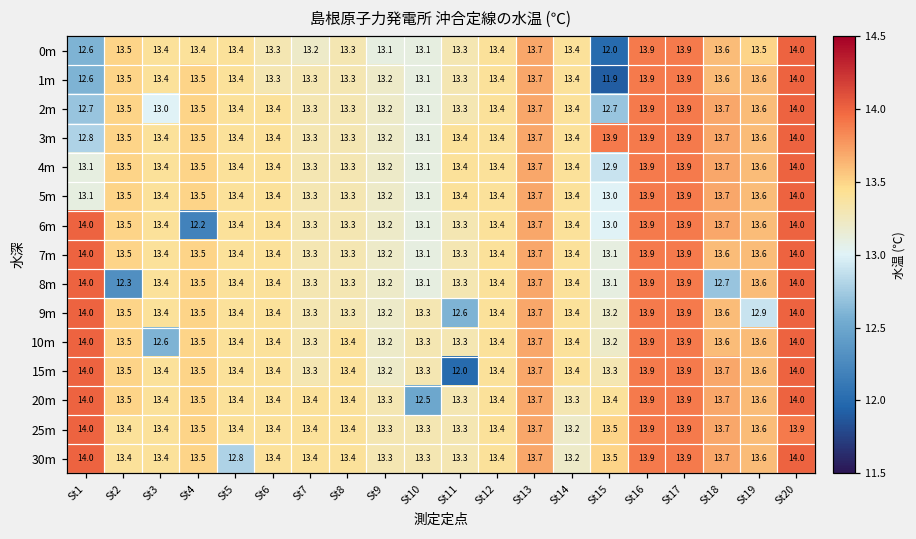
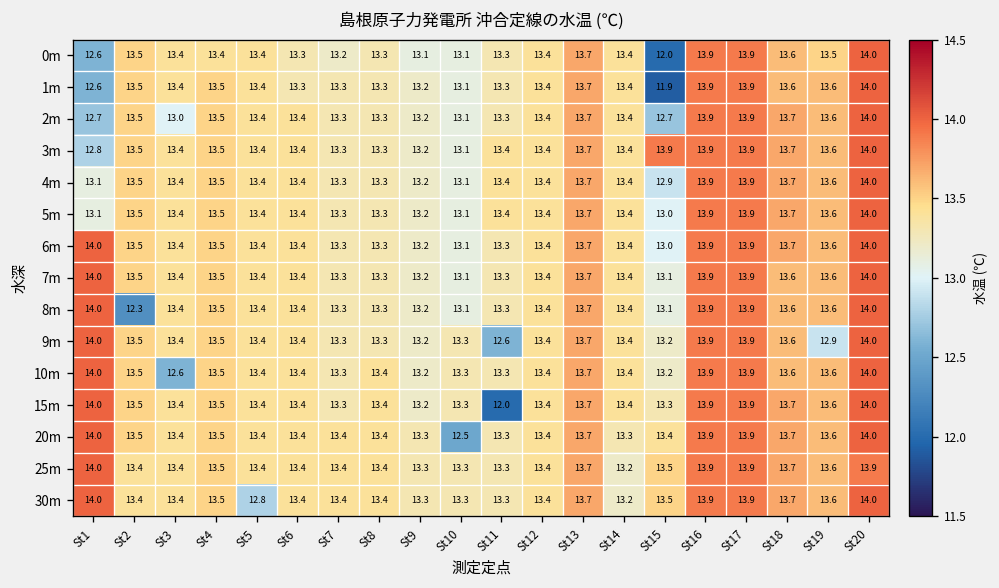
  {
    "6m": {
      "St1": 14.0,
      "St2": 13.5,
      "St3": 13.4,
-     "St4": 12.2,
+     "St4": 13.5,
      "St5": 13.4,
      "St6": 13.4,
      "St7": 13.3,
      "St8": 13.3,
      "St9": 13.2,
      "St10": 13.1,
      "St11": 13.3,
      "St12": 13.4,
      "St13": 13.7,
      "St14": 13.4,
      "St15": 13.0,
      "St16": 13.9,
      "St17": 13.9,
      "St18": 13.7,
      "St19": 13.6,
      "St20": 14.0
    },
    "8m": {
      "St1": 14.0,
      "St2": 12.3,
      "St3": 13.4,
      "St4": 13.5,
      "St5": 13.4,
      "St6": 13.4,
      "St7": 13.3,
      "St8": 13.3,
      "St9": 13.2,
      "St10": 13.1,
      "St11": 13.3,
      "St12": 13.4,
      "St13": 13.7,
      "St14": 13.4,
      "St15": 13.1,
      "St16": 13.9,
      "St17": 13.9,
-     "St18": 12.7,
+     "St18": 13.6,
      "St19": 13.6,
      "St20": 14.0
    }
  }
